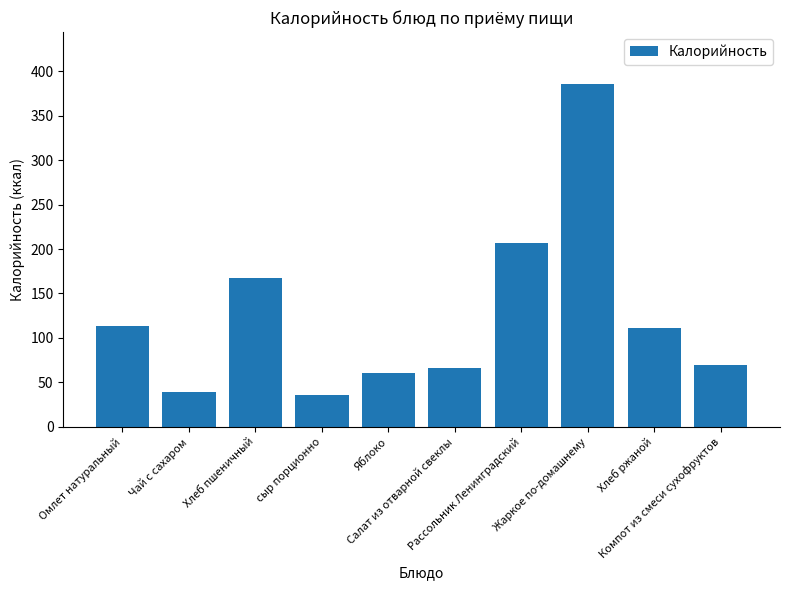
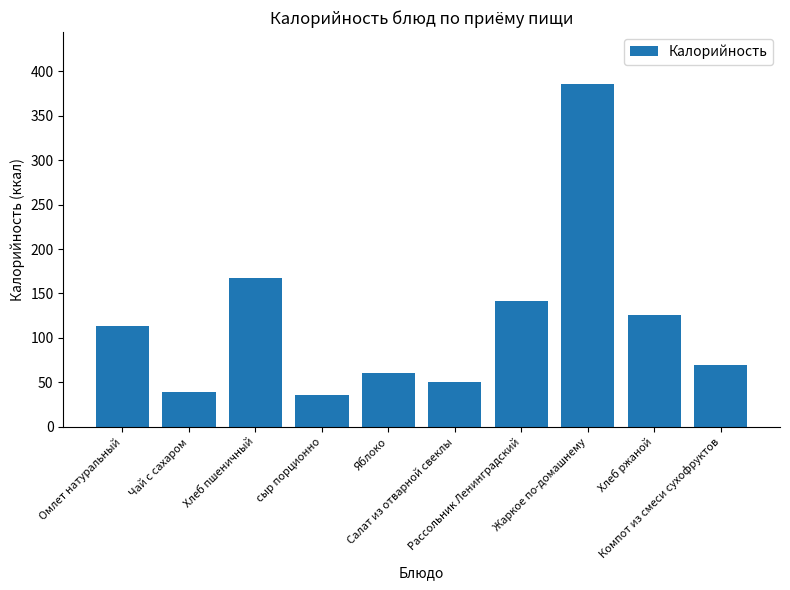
  {
    "Омлет натуральный": 110,
    "Чай с сахаром": 40,
    "Хлеб пшеничный": 170,
    "сыр порционно": 40,
    "Яблоко": 60,
-   "Салат из отварной свеклы": 70,
-   "Рассольник Ленинградский": 210,
+   "Салат из отварной свеклы": 50,
+   "Рассольник Ленинградский": 140,
    "Жаркое по-домашнему": 390,
-   "Хлеб ржаной": 110,
+   "Хлеб ржаной": 130,
    "Компот из смеси сухофруктов": 70
  }
